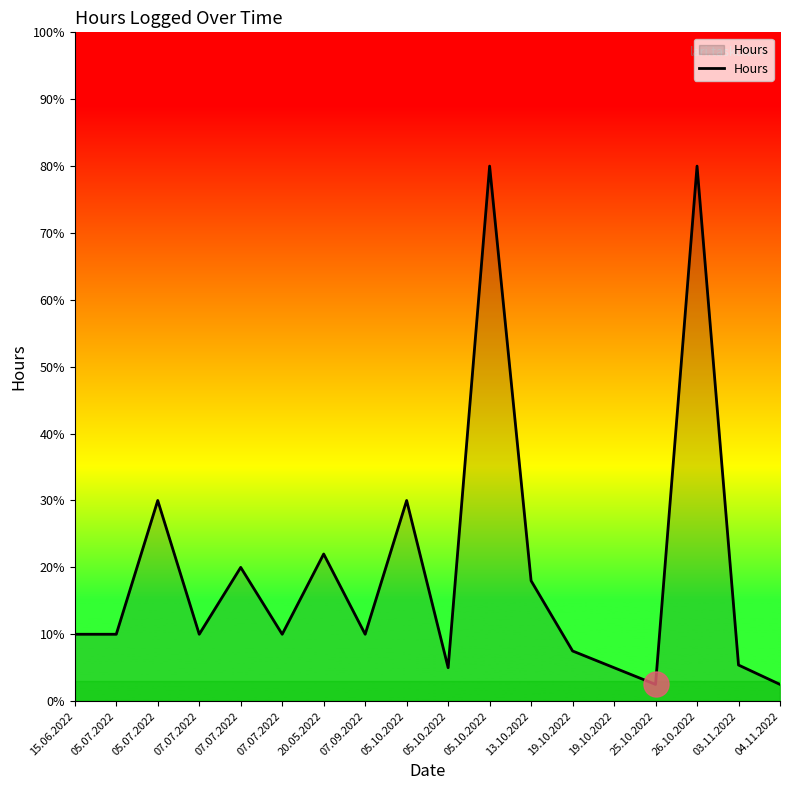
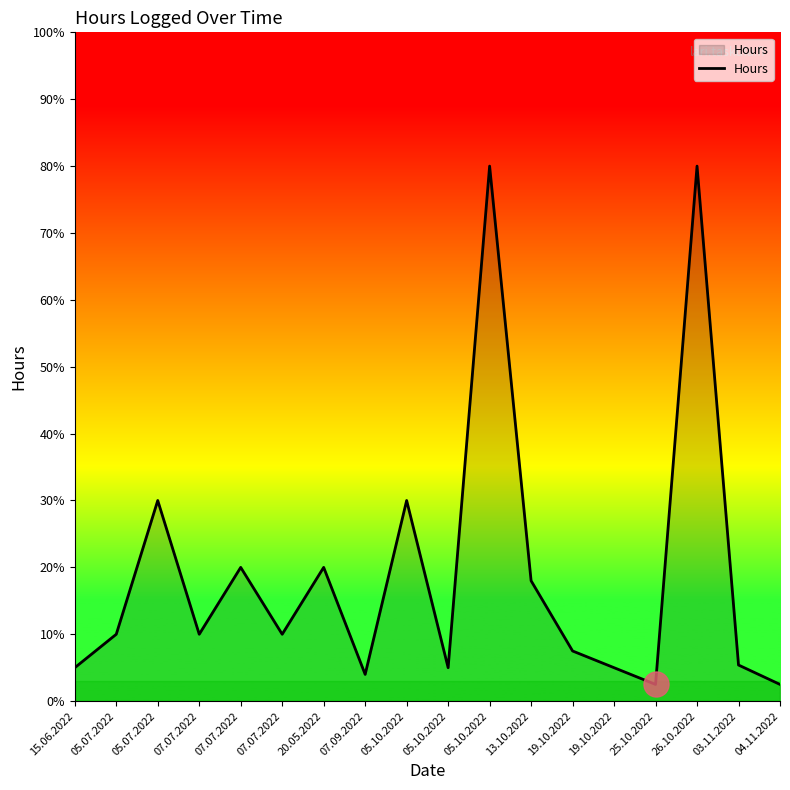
  {
    "Hours": {
-     "15.06.2022": "10%",
-     "20.05.2022": "22%",
-     "07.09.2022": "10%",
+     "15.06.2022": "5%",
+     "20.05.2022": "20%",
+     "07.09.2022": "4%",
      "13.10.2022": "18%",
      "26.10.2022": "80%",
      "03.11.2022": "5%",
      "04.11.2022": "3%"
    }
  }
